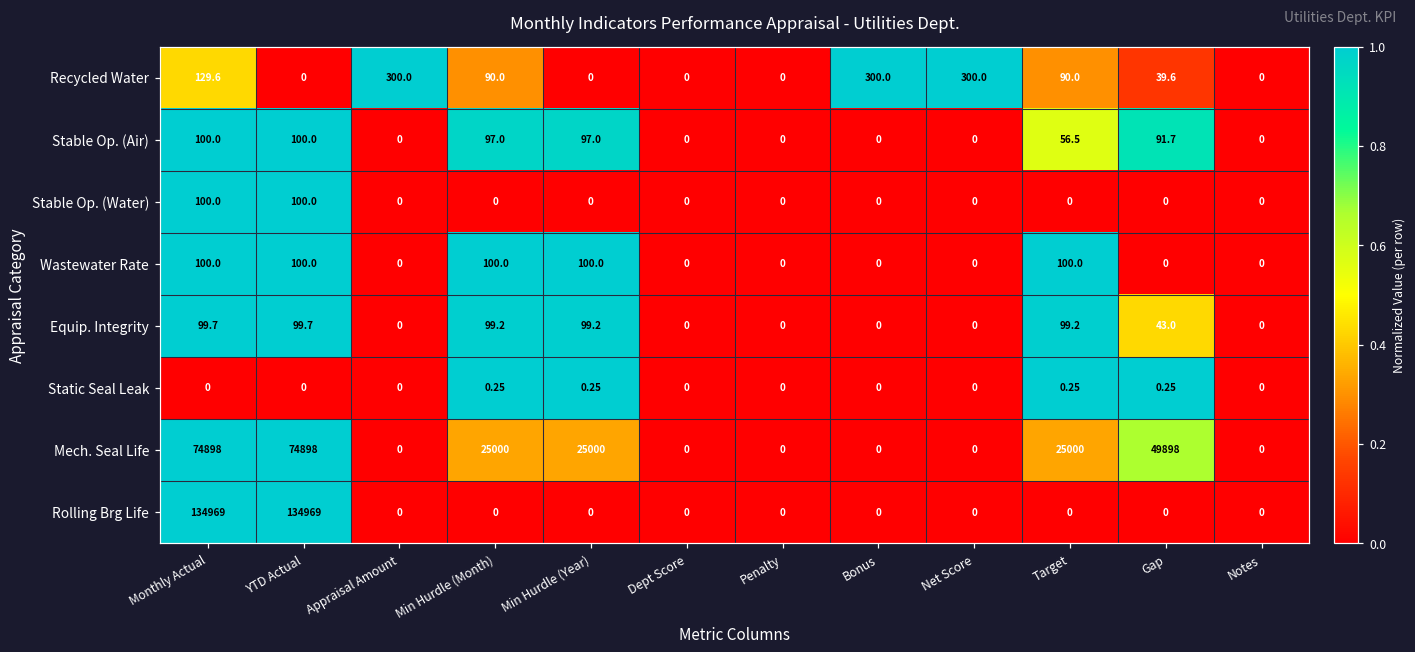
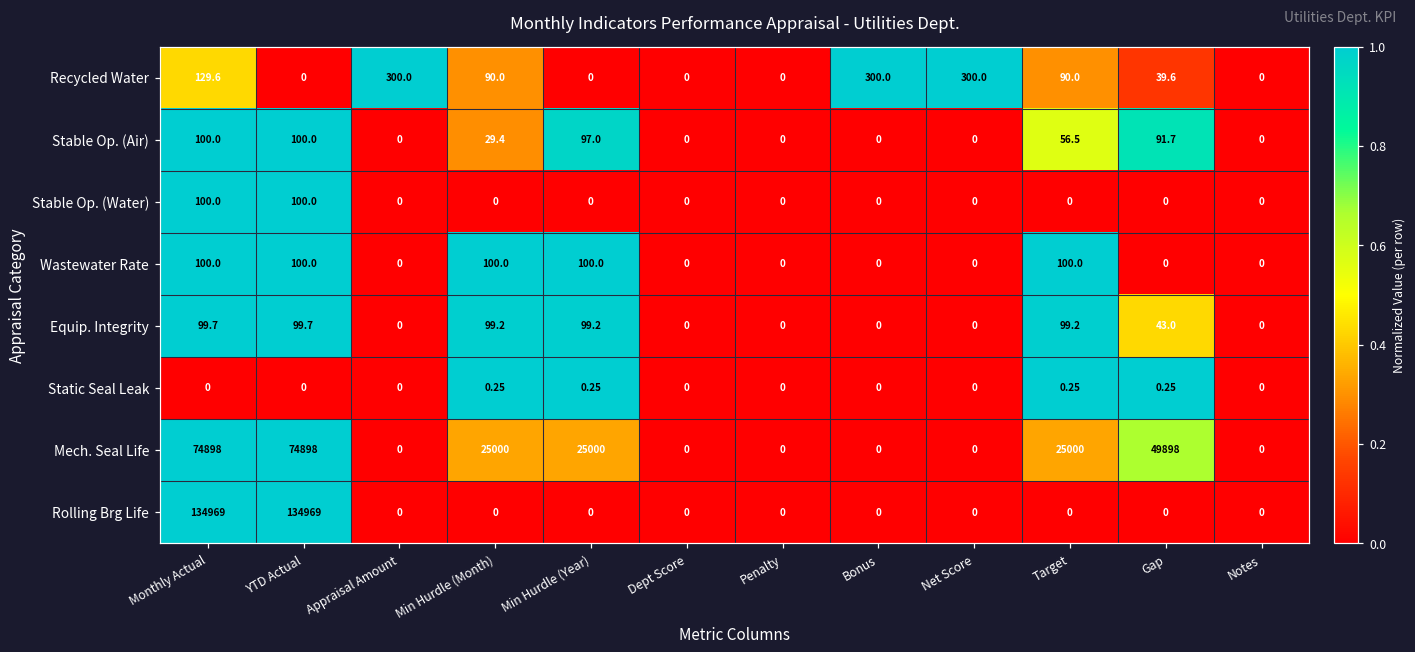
  {
    "Recycled Water": {
      "Monthly Actual": 129.6,
      "YTD Actual": 0,
      "Appraisal Amount": 300.0,
      "Min Hurdle (Month)": 90.0,
      "Min Hurdle (Year)": 0,
      "Dept Score": 0,
      "Penalty": 0,
      "Bonus": 300.0,
      "Net Score": 300.0,
      "Target": 90.0,
      "Gap": 39.6,
      "Notes": 0
    },
    "Stable Op. (Air)": {
      "Monthly Actual": 100.0,
      "YTD Actual": 100.0,
      "Appraisal Amount": 0,
-     "Min Hurdle (Month)": 97.0,
+     "Min Hurdle (Month)": 29.4,
      "Min Hurdle (Year)": 97.0,
      "Dept Score": 0,
      "Penalty": 0,
      "Bonus": 0,
      "Net Score": 0,
      "Target": 56.5,
      "Gap": 91.7,
      "Notes": 0
    },
    "Stable Op. (Water)": {
      "Monthly Actual": 100.0,
      "YTD Actual": 100.0,
      "Appraisal Amount": 0,
      "Min Hurdle (Month)": 0,
      "Min Hurdle (Year)": 0,
      "Dept Score": 0,
      "Penalty": 0,
      "Bonus": 0,
      "Net Score": 0,
      "Target": 0,
      "Gap": 0,
      "Notes": 0
    },
    "Wastewater Rate": {
      "Monthly Actual": 100.0,
      "YTD Actual": 100.0,
      "Appraisal Amount": 0,
      "Min Hurdle (Month)": 100.0,
      "Min Hurdle (Year)": 100.0,
      "Dept Score": 0,
      "Penalty": 0,
      "Bonus": 0,
      "Net Score": 0,
      "Target": 100.0,
      "Gap": 0,
      "Notes": 0
    },
    "Equip. Integrity": {
      "Monthly Actual": 99.7,
      "YTD Actual": 99.7,
      "Appraisal Amount": 0,
      "Min Hurdle (Month)": 99.2,
      "Min Hurdle (Year)": 99.2,
      "Dept Score": 0,
      "Penalty": 0,
      "Bonus": 0,
      "Net Score": 0,
      "Target": 99.2,
      "Gap": 43.0,
      "Notes": 0
    },
    "Static Seal Leak": {
      "Monthly Actual": 0,
      "YTD Actual": 0,
      "Appraisal Amount": 0,
      "Min Hurdle (Month)": 0.25,
      "Min Hurdle (Year)": 0.25,
      "Dept Score": 0,
      "Penalty": 0,
      "Bonus": 0,
      "Net Score": 0,
      "Target": 0.25,
      "Gap": 0.25,
      "Notes": 0
    },
    "Mech. Seal Life": {
      "Monthly Actual": 74898,
      "YTD Actual": 74898,
      "Appraisal Amount": 0,
      "Min Hurdle (Month)": 25000,
      "Min Hurdle (Year)": 25000,
      "Dept Score": 0,
      "Penalty": 0,
      "Bonus": 0,
      "Net Score": 0,
      "Target": 25000,
      "Gap": 49898,
      "Notes": 0
    },
    "Rolling Brg Life": {
      "Monthly Actual": 134969,
      "YTD Actual": 134969,
      "Appraisal Amount": 0,
      "Min Hurdle (Month)": 0,
      "Min Hurdle (Year)": 0,
      "Dept Score": 0,
      "Penalty": 0,
      "Bonus": 0,
      "Net Score": 0,
      "Target": 0,
      "Gap": 0,
      "Notes": 0
    }
  }
